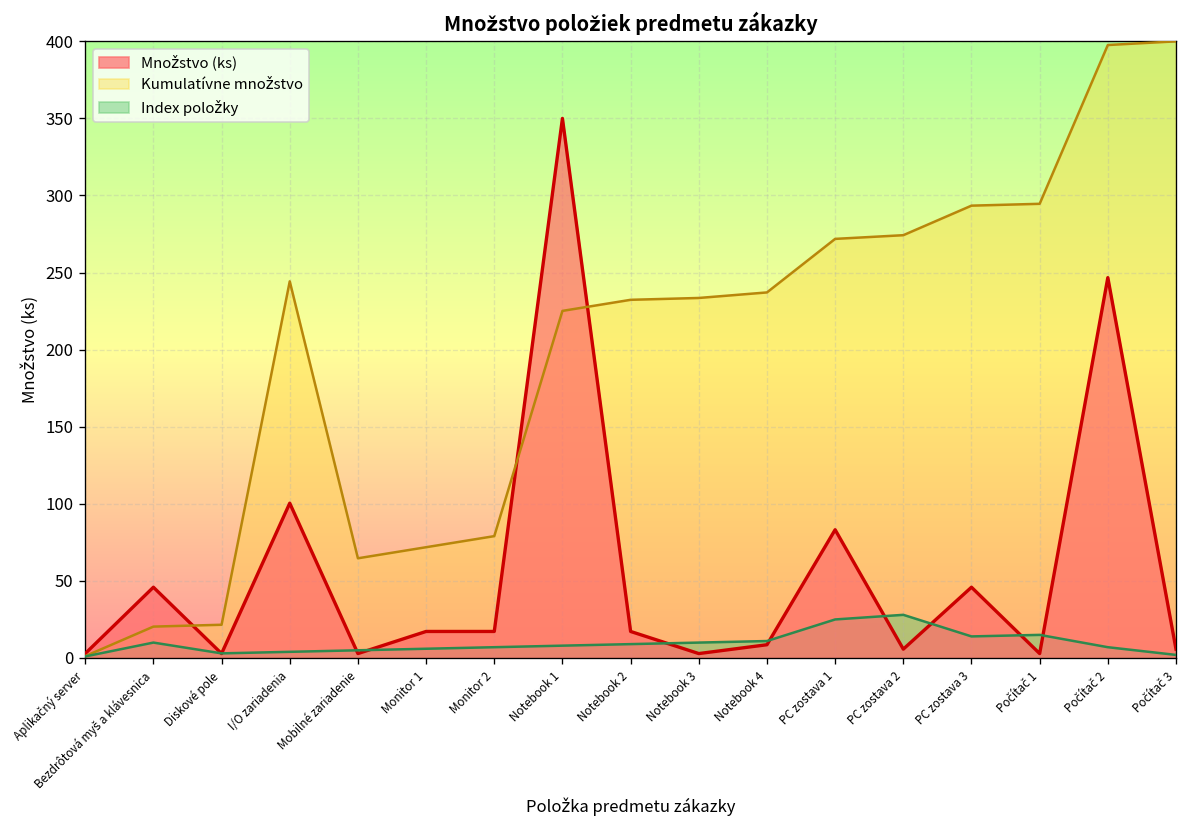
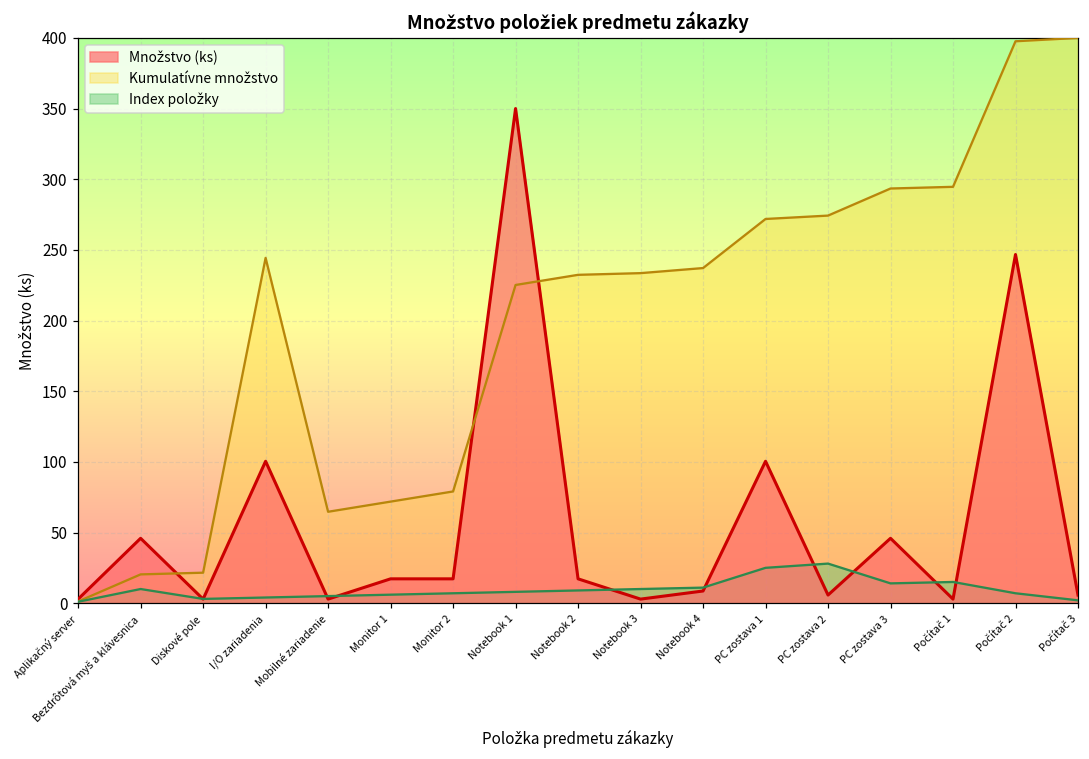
  {
    "Množstvo (ks)": {
      "Bezdrôtová myš a klávesnica": 46,
      "I/O zariadenia": 100,
      "Mobilné zariadenie": 3,
      "Monitor 1": 17,
      "Monitor 2": 17,
      "Notebook 1": 350,
      "Notebook 2": 17,
      "Notebook 3": 3,
      "Notebook 4": 9,
-     "PC zostava 1": 83,
+     "PC zostava 1": 100,
      "PC zostava 2": 6,
      "PC zostava 3": 46,
      "Počítač 1": 3,
      "Počítač 2": 247,
      "Počítač 3": 6
    },
    "Kumulatívne množstvo": {
      "Bezdrôtová myš a klávesnica": 20,
      "Diskové pole": 22,
      "I/O zariadenia": 244,
      "Mobilné zariadenie": 65,
      "Monitor 1": 72,
      "Monitor 2": 79,
      "Notebook 1": 225,
      "Notebook 2": 232,
      "Notebook 3": 234,
      "Notebook 4": 237,
      "PC zostava 1": 272,
      "PC zostava 2": 274,
      "PC zostava 3": 293,
      "Počítač 1": 295,
      "Počítač 2": 398,
      "Počítač 3": 400
    },
    "Index položky": {
      "Bezdrôtová myš a klávesnica": 10,
      "I/O zariadenia": 4,
      "Mobilné zariadenie": 5,
      "Monitor 1": 6,
      "Monitor 2": 7,
      "Notebook 1": 8,
      "Notebook 2": 9,
      "Notebook 3": 10,
      "Notebook 4": 11,
      "PC zostava 1": 25,
      "PC zostava 2": 28,
      "PC zostava 3": 14,
      "Počítač 1": 15,
      "Počítač 2": 7,
      "Počítač 3": 2
    }
  }
